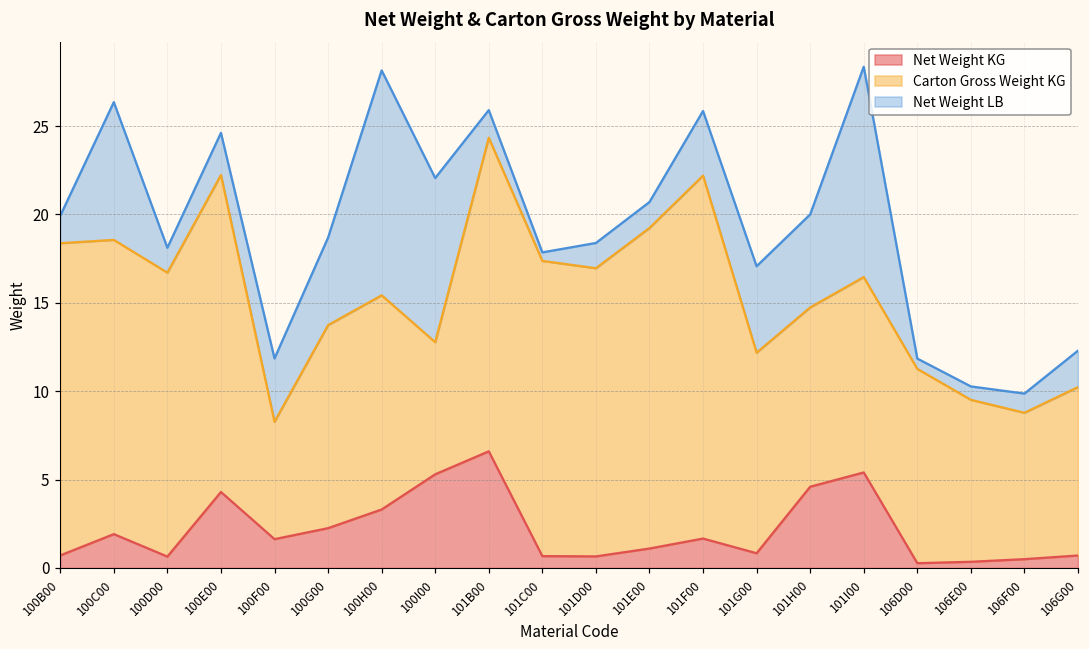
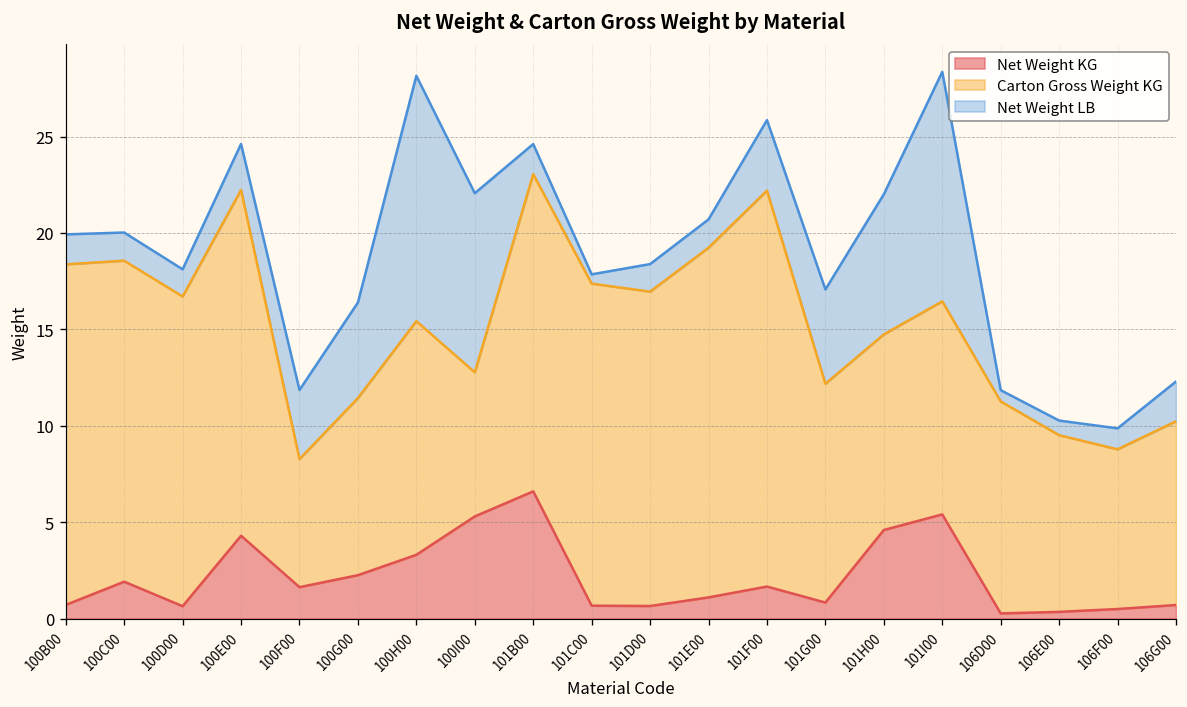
  {
    "Net Weight KG": {
      "100B00": 0.7,
      "100C00": 1.9,
      "100D00": 0.6,
      "100E00": 4.3,
      "100F00": 1.6,
      "100G00": 2.2,
      "100H00": 3.3,
      "100I00": 5.3,
      "101B00": 6.6,
      "101C00": 0.7,
      "101D00": 0.6,
      "101E00": 1.1,
      "101F00": 1.7,
      "101G00": 0.8,
      "101H00": 4.6,
      "101I00": 5.4,
      "106D00": 0.3,
      "106E00": 0.3,
      "106F00": 0.5,
      "106G00": 0.7
    },
    "Carton Gross Weight KG": {
      "100B00": 17.7,
      "100C00": 16.7,
      "100D00": 16.1,
      "100E00": 17.9,
      "100F00": 6.6,
-     "100G00": 11.5,
+     "100G00": 9.2,
      "100H00": 12.1,
      "100I00": 7.5,
-     "101B00": 17.7,
+     "101B00": 16.5,
      "101C00": 16.7,
      "101D00": 16.3,
      "101E00": 18.1,
      "101F00": 20.5,
      "101G00": 11.4,
      "101H00": 10.1,
      "101I00": 11.1,
      "106D00": 11.0,
      "106E00": 9.2,
      "106F00": 8.3,
      "106G00": 9.5
    },
    "Net Weight LB": {
      "100B00": 1.6,
-     "100C00": 7.8,
+     "100C00": 1.5,
      "100D00": 1.4,
      "100E00": 2.4,
      "100F00": 3.6,
      "100G00": 5.0,
      "100H00": 12.7,
      "100I00": 9.3,
      "101B00": 1.6,
      "101C00": 0.5,
      "101D00": 1.4,
      "101E00": 1.5,
      "101F00": 3.7,
      "101G00": 4.9,
-     "101H00": 5.3,
+     "101H00": 7.3,
      "101I00": 11.9,
      "106D00": 0.6,
      "106E00": 0.8,
      "106F00": 1.1,
      "106G00": 2.1
    }
  }
